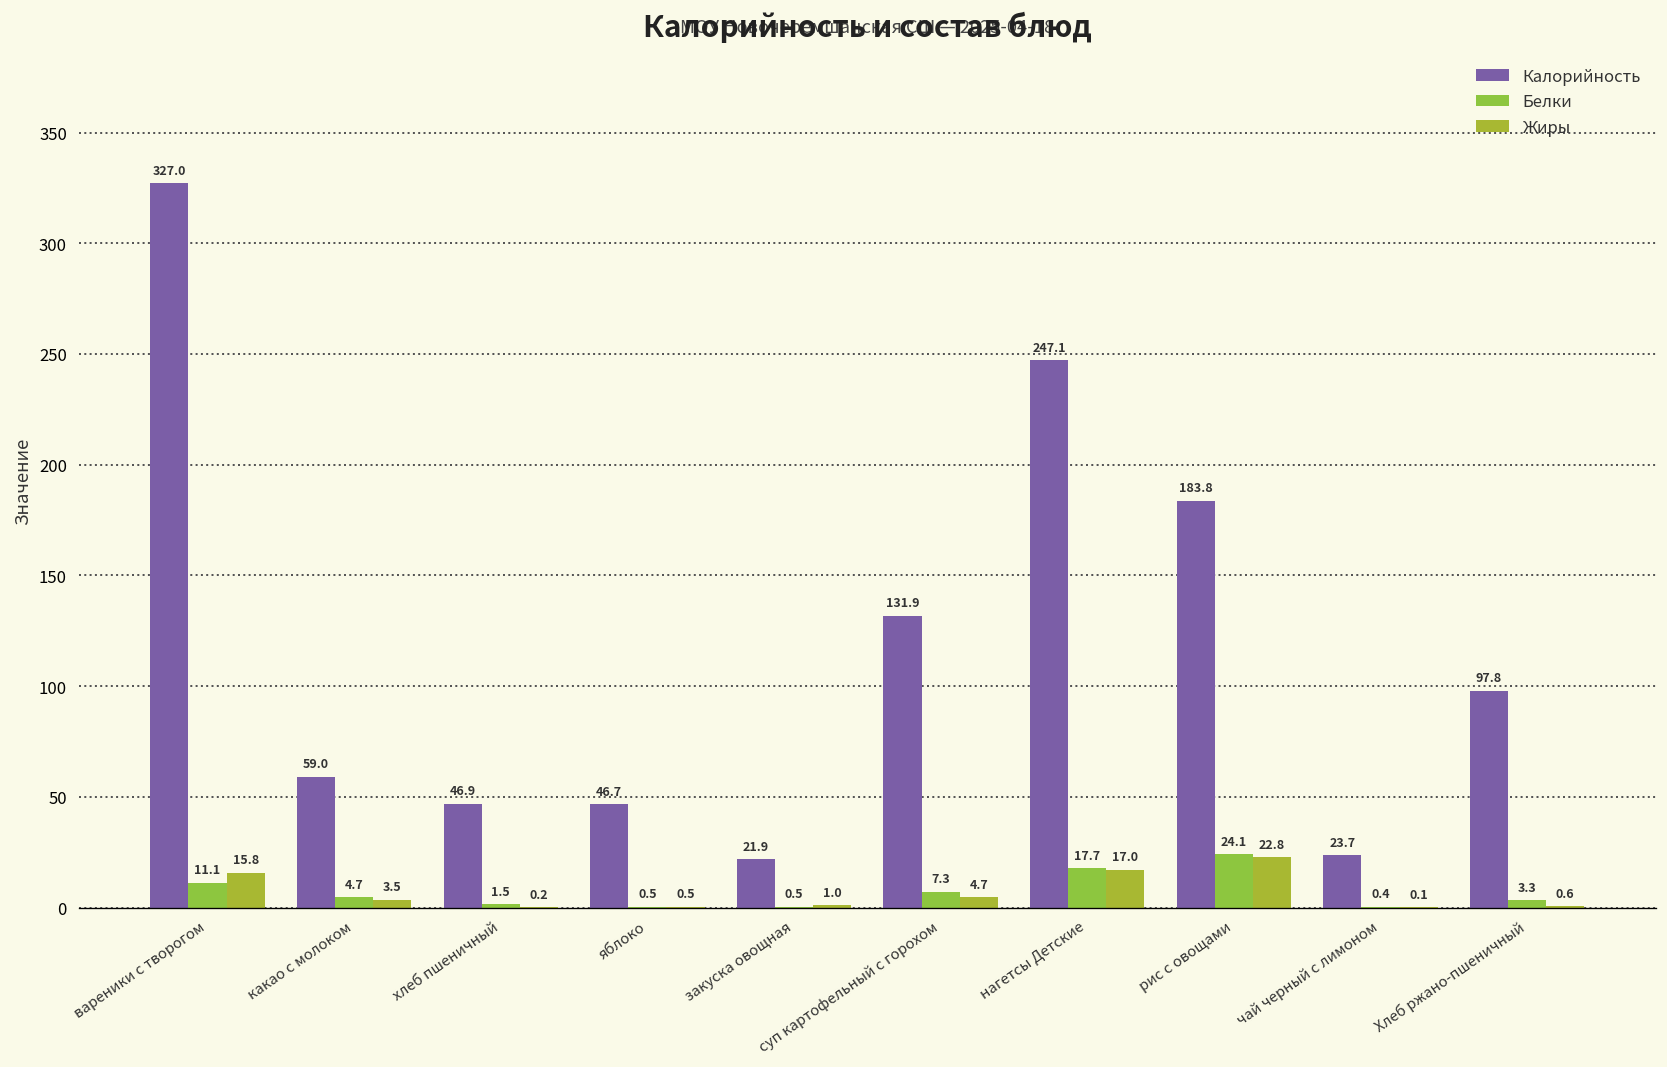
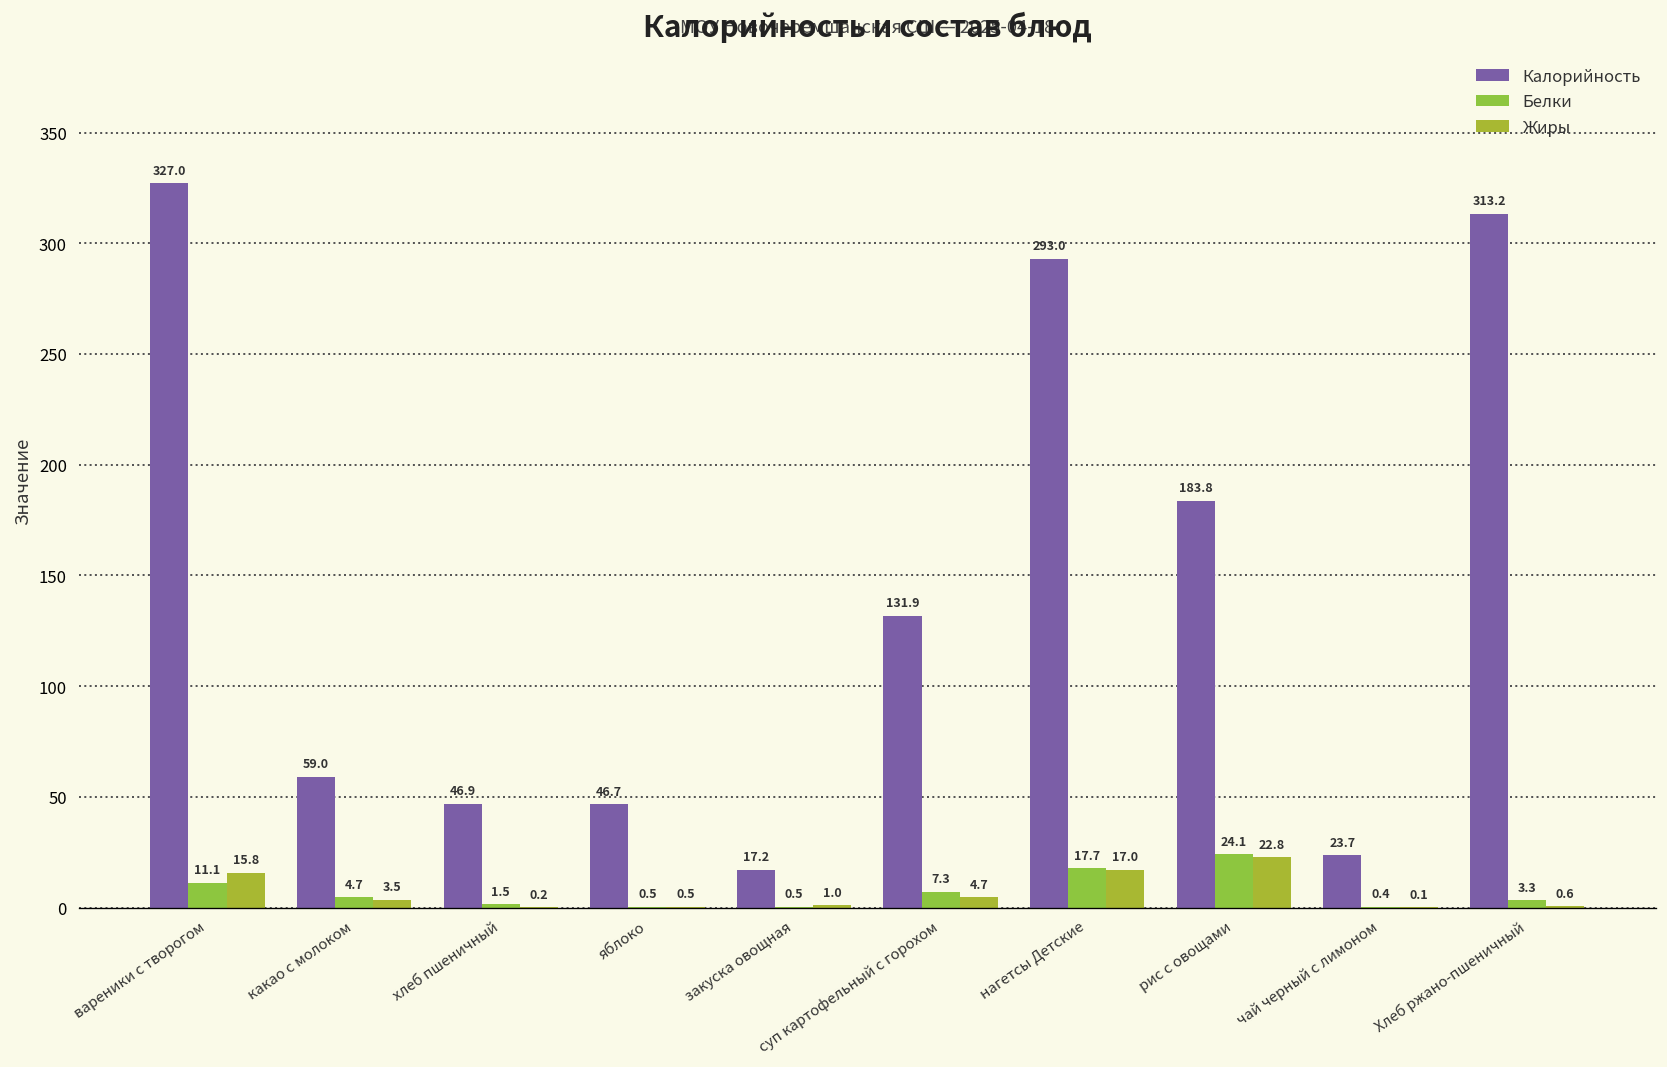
  {
    "Калорийность": {
      "вареники с творогом": 327.0,
      "какао с молоком": 59.0,
      "хлеб пшеничный": 46.9,
      "яблоко": 46.7,
-     "закуска овощная": 21.9,
+     "закуска овощная": 17.2,
      "суп картофельный с горохом": 131.9,
-     "нагетсы Детские": 247.1,
+     "нагетсы Детские": 293.0,
      "рис с овощами": 183.8,
      "чай черный с лимоном": 23.7,
-     "Хлеб ржано-пшеничный": 97.8
+     "Хлеб ржано-пшеничный": 313.2
    }
  }
